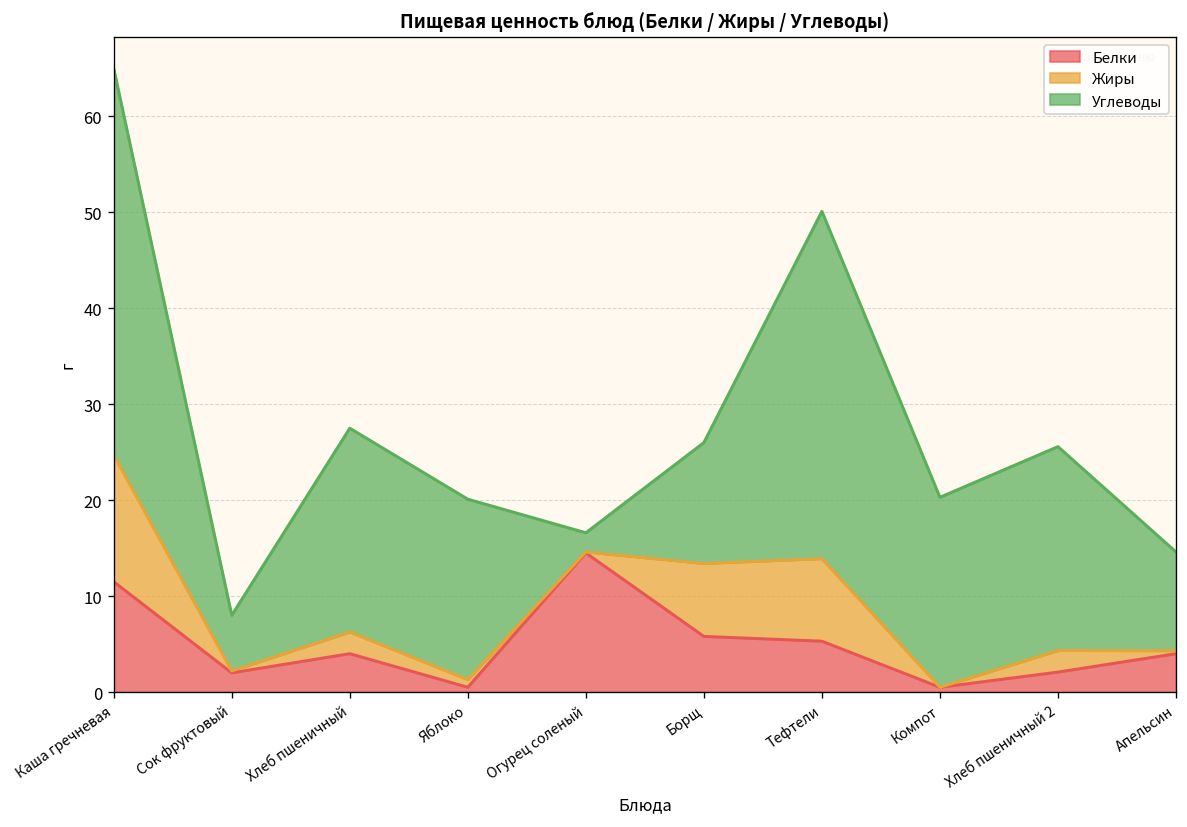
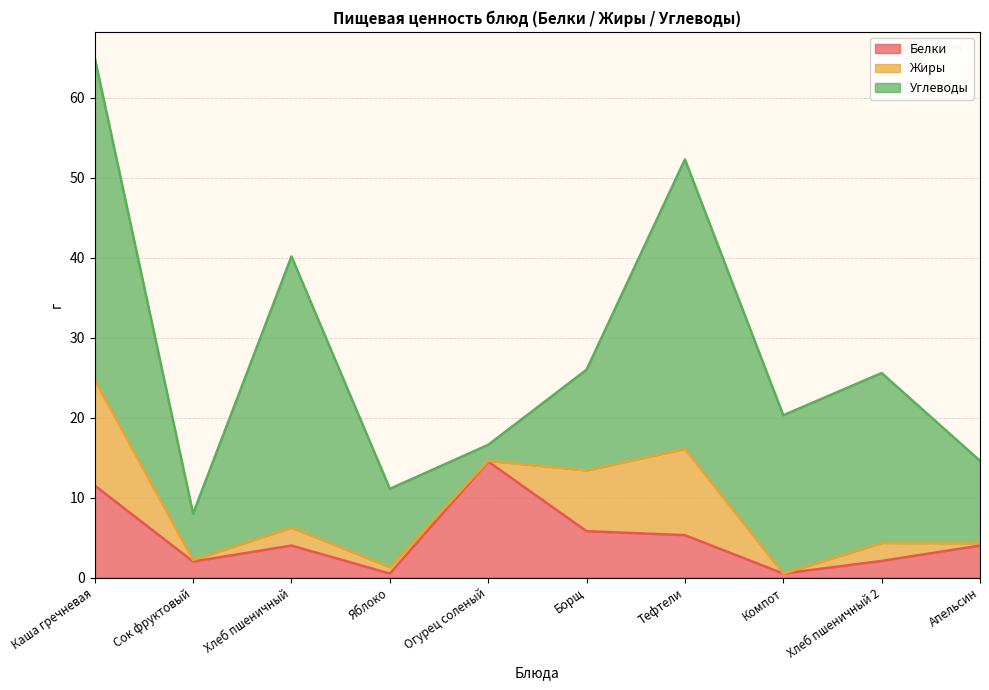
  {
    "Белки": {
      "Каша гречневая": 12,
      "Хлеб пшеничный": 4,
      "Яблоко": 1,
      "Борщ": 6,
      "Тефтели": 5,
      "Хлеб пшеничный 2": 2
    },
    "Жиры": {
      "Каша гречневая": 13,
      "Хлеб пшеничный": 2,
      "Яблоко": 1,
      "Борщ": 8,
-     "Тефтели": 9,
+     "Тефтели": 11,
      "Хлеб пшеничный 2": 2
    },
    "Углеводы": {
      "Каша гречневая": 40,
      "Сок фруктовый": 6,
-     "Хлеб пшеничный": 21,
-     "Яблоко": 19,
+     "Хлеб пшеничный": 34,
+     "Яблоко": 10,
      "Огурец соленый": 2,
      "Борщ": 13,
      "Тефтели": 36,
      "Компот": 20,
      "Хлеб пшеничный 2": 21,
      "Апельсин": 10
    }
  }
